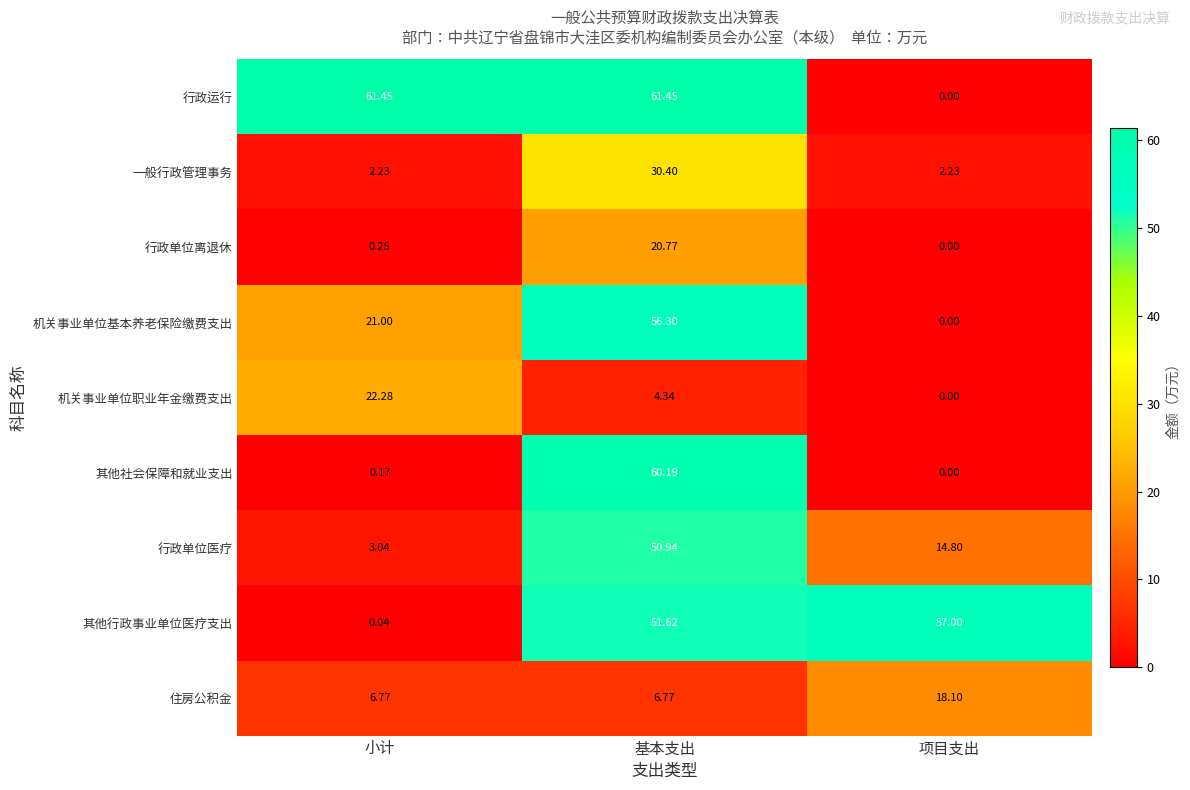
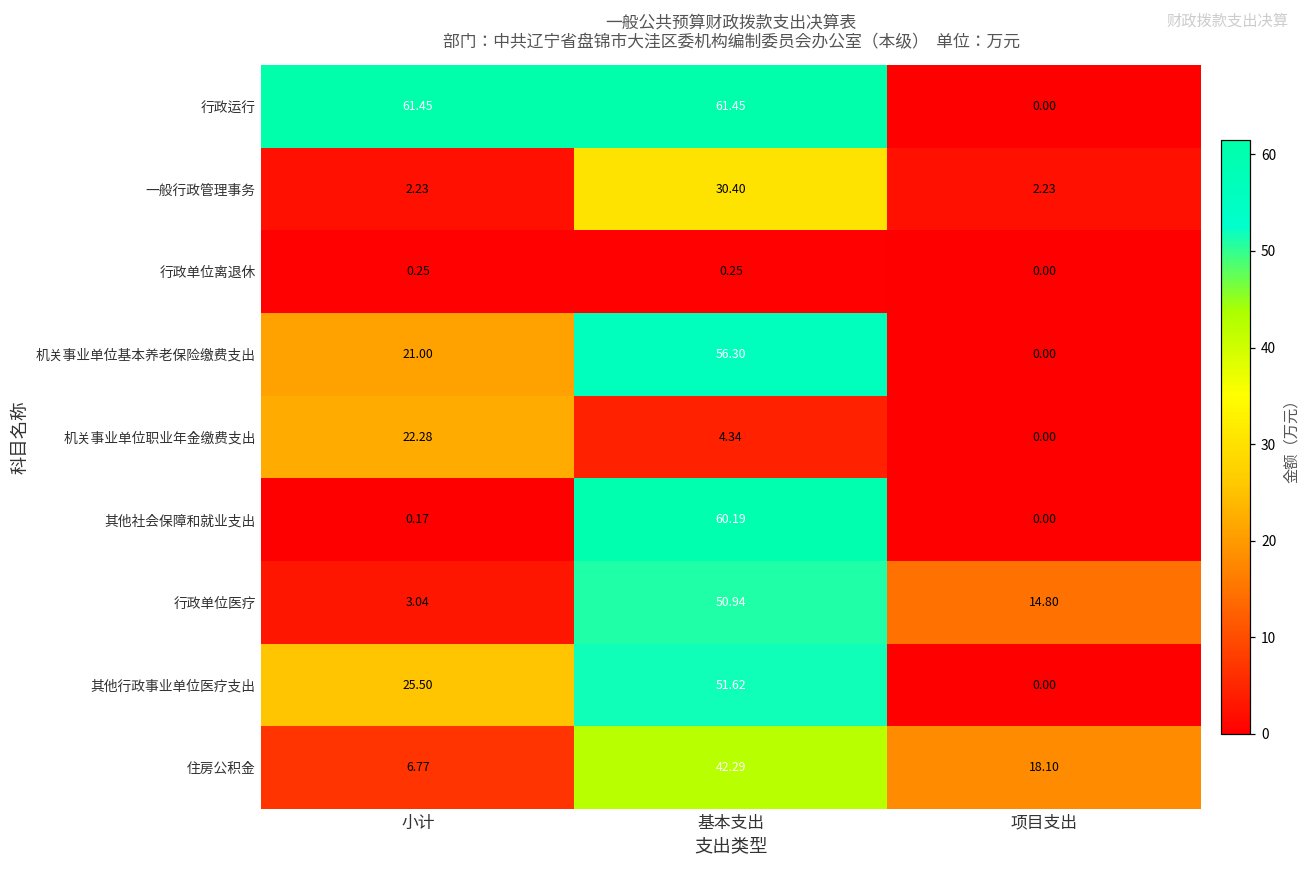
  {
    "行政运行": {
      "小计": 61.45,
      "基本支出": 61.45,
      "项目支出": 0.00
    },
    "一般行政管理事务": {
      "小计": 2.23,
      "基本支出": 30.40,
      "项目支出": 2.23
    },
    "行政单位离退休": {
      "小计": 0.25,
-     "基本支出": 20.77,
+     "基本支出": 0.25,
      "项目支出": 0.00
    },
    "机关事业单位基本养老保险缴费支出": {
      "小计": 21.00,
      "基本支出": 56.30,
      "项目支出": 0.00
    },
    "机关事业单位职业年金缴费支出": {
      "小计": 22.28,
      "基本支出": 4.34,
      "项目支出": 0.00
    },
    "其他社会保障和就业支出": {
      "小计": 0.17,
      "基本支出": 60.19,
      "项目支出": 0.00
    },
    "行政单位医疗": {
      "小计": 3.04,
      "基本支出": 50.94,
      "项目支出": 14.80
    },
    "其他行政事业单位医疗支出": {
-     "小计": 0.04,
+     "小计": 25.50,
      "基本支出": 51.62,
-     "项目支出": 57.00
+     "项目支出": 0.00
    },
    "住房公积金": {
      "小计": 6.77,
-     "基本支出": 6.77,
+     "基本支出": 42.29,
      "项目支出": 18.10
    }
  }
